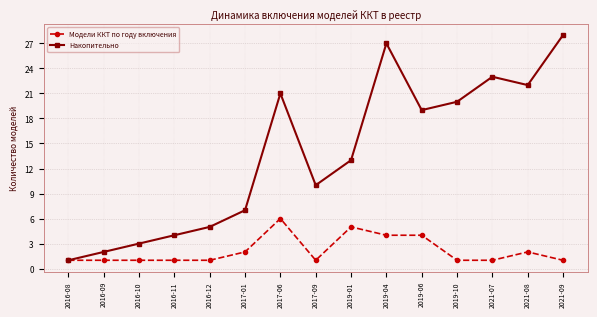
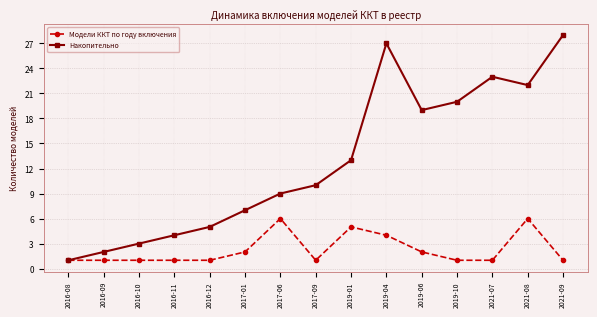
  {
    "Модели ККТ по году включения": {
      "2016-09": 1,
      "2016-10": 1,
      "2016-11": 1,
      "2016-12": 1,
      "2017-01": 2,
      "2017-06": 6,
      "2017-09": 1,
      "2019-01": 5,
      "2019-04": 4,
-     "2019-06": 4,
+     "2019-06": 2,
      "2019-10": 1,
      "2021-07": 1,
-     "2021-08": 2,
+     "2021-08": 6,
      "2021-09": 1
    },
    "Накопительно": {
      "2016-09": 2,
      "2016-10": 3,
      "2016-11": 4,
      "2016-12": 5,
      "2017-01": 7,
-     "2017-06": 21,
+     "2017-06": 9,
      "2017-09": 10,
      "2019-01": 13,
      "2019-04": 27,
      "2019-06": 19,
      "2019-10": 20,
      "2021-07": 23,
      "2021-08": 22,
      "2021-09": 28
    }
  }
